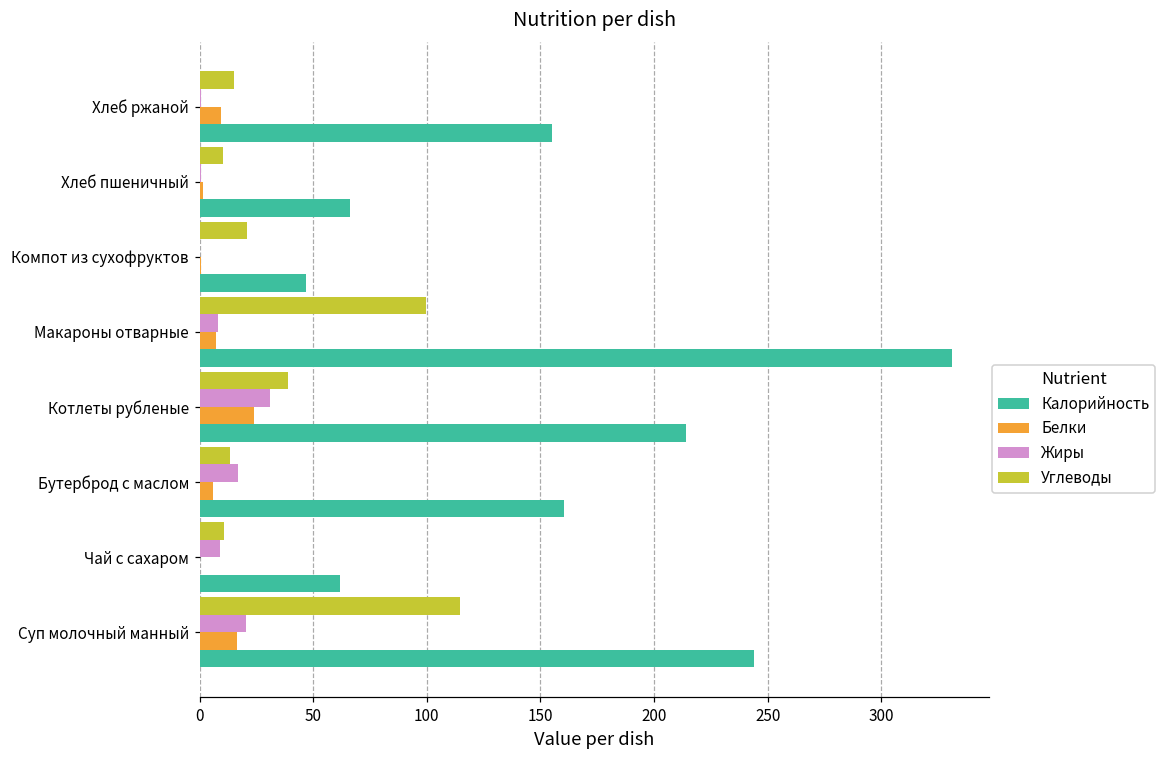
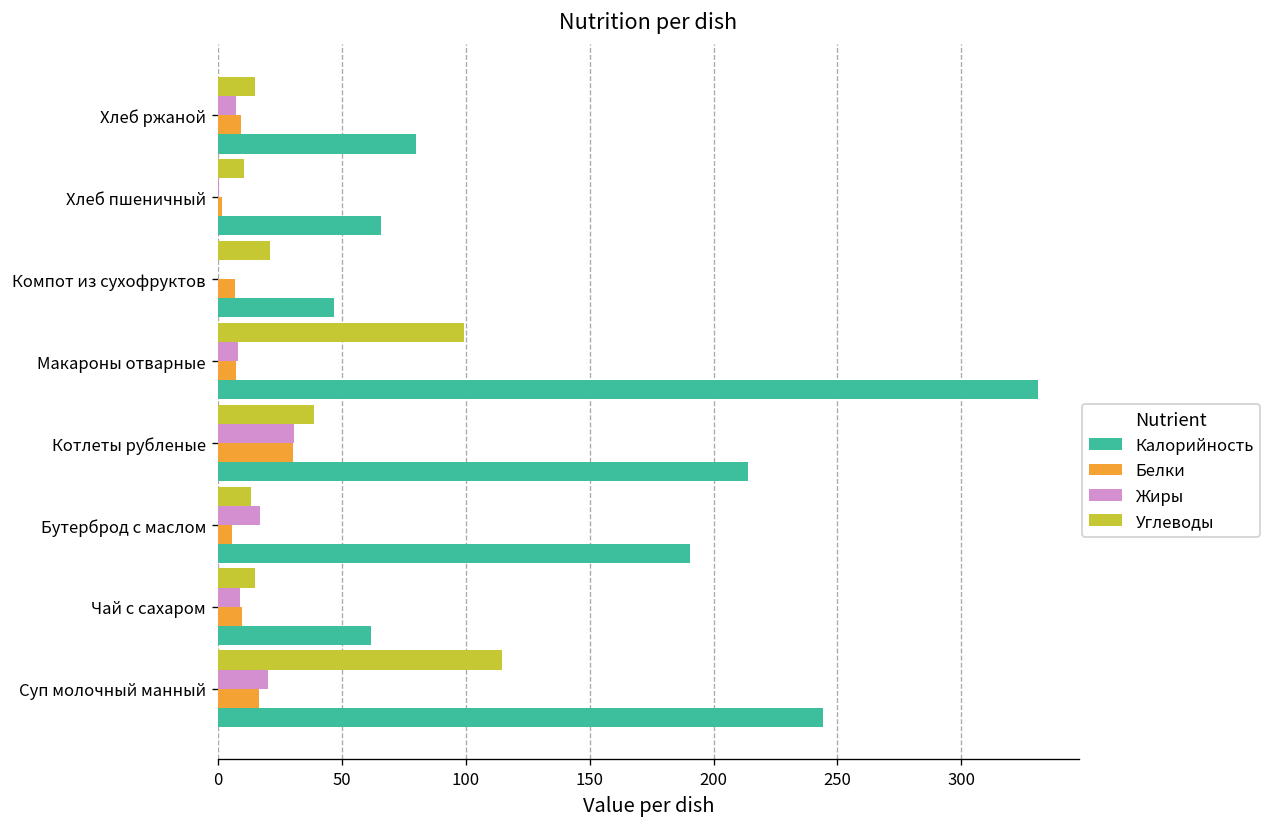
  {
    "Калорийность": {
-     "Хлеб ржаной": 155,
+     "Хлеб ржаной": 80,
      "Хлеб пшеничный": 66,
      "Компот из сухофруктов": 47,
      "Макароны отварные": 331,
      "Котлеты рубленые": 214,
-     "Бутерброд с маслом": 160,
+     "Бутерброд с маслом": 191,
      "Чай с сахаром": 62,
      "Суп молочный манный": 244
    },
    "Белки": {
      "Хлеб ржаной": 9,
      "Хлеб пшеничный": 2,
-     "Компот из сухофруктов": 1,
+     "Компот из сухофруктов": 7,
      "Макароны отварные": 7,
-     "Котлеты рубленые": 24,
+     "Котлеты рубленые": 31,
      "Бутерброд с маслом": 6,
-     "Чай с сахаром": 0,
+     "Чай с сахаром": 10,
      "Суп молочный манный": 17
    },
    "Жиры": {
-     "Хлеб ржаной": 1,
+     "Хлеб ржаной": 7,
      "Компот из сухофруктов": 0,
      "Макароны отварные": 8,
      "Котлеты рубленые": 31,
      "Бутерброд с маслом": 17,
      "Чай с сахаром": 9,
      "Суп молочный манный": 20
    },
    "Углеводы": {
      "Хлеб ржаной": 15,
      "Хлеб пшеничный": 11,
      "Компот из сухофруктов": 21,
      "Макароны отварные": 100,
      "Котлеты рубленые": 39,
      "Бутерброд с маслом": 13,
-     "Чай с сахаром": 11,
+     "Чай с сахаром": 15,
      "Суп молочный манный": 115
    }
  }
